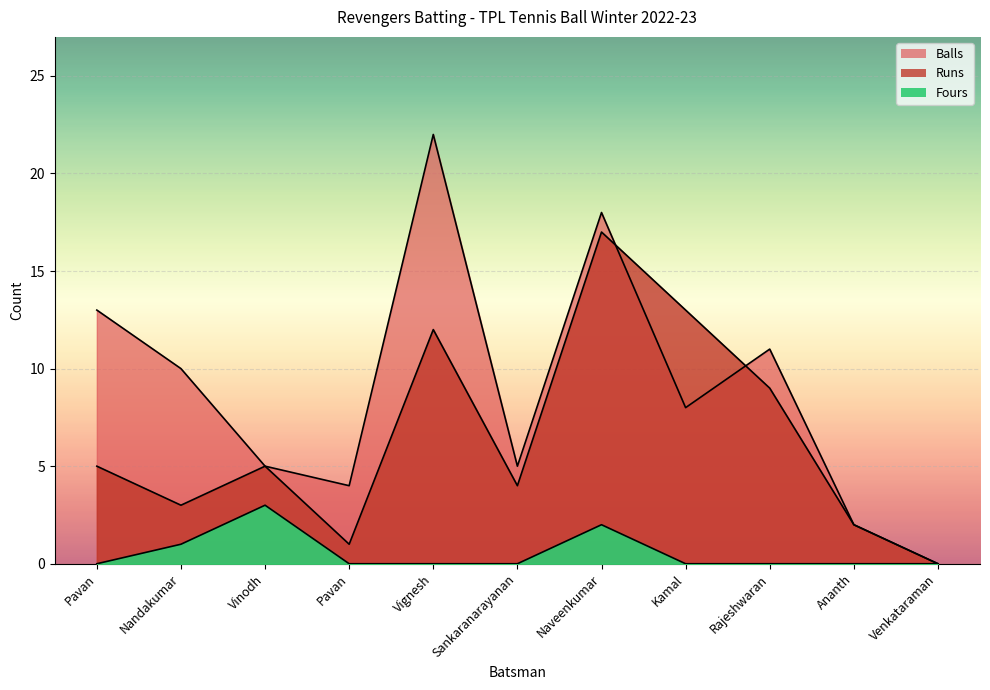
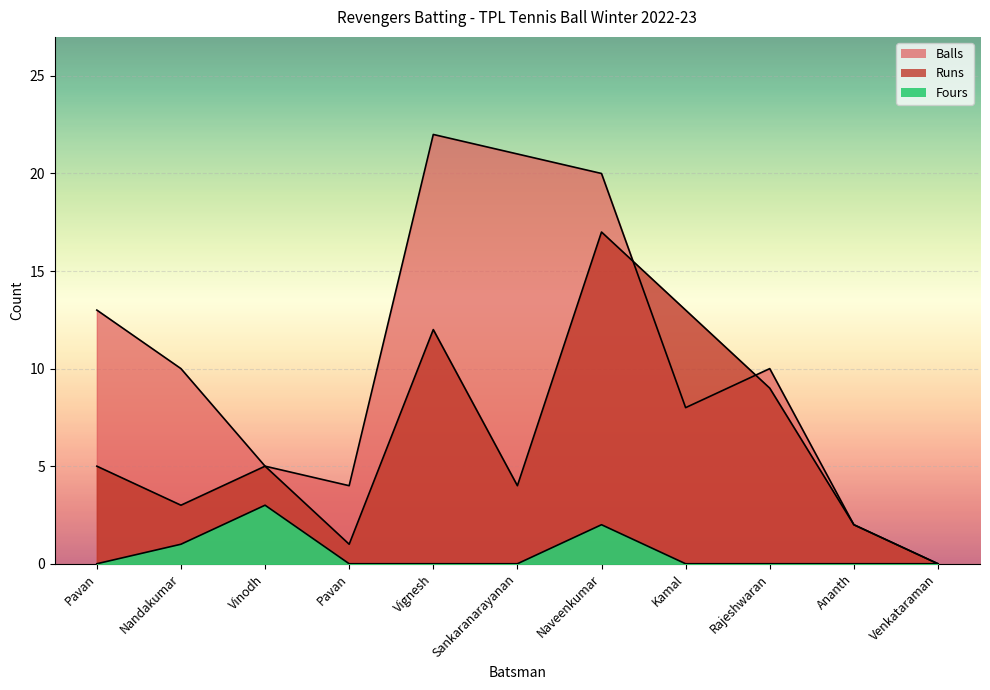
  {
    "Balls": {
      "Nandakumar": 10,
      "Vignesh": 22,
-     "Sankaranarayanan": 5,
-     "Naveenkumar": 18,
+     "Sankaranarayanan": 21,
+     "Naveenkumar": 20,
      "Kamal": 8,
-     "Rajeshwaran": 11
+     "Rajeshwaran": 10
    },
    "Runs": {
      "Nandakumar": 3,
      "Vignesh": 12,
      "Sankaranarayanan": 4,
      "Naveenkumar": 17,
      "Kamal": 13,
      "Rajeshwaran": 9
    },
    "Fours": {
      "Nandakumar": 1,
      "Vinodh": 3,
      "Vignesh": 0,
      "Sankaranarayanan": 0,
      "Naveenkumar": 2,
      "Kamal": 0,
      "Rajeshwaran": 0,
      "Ananth": 0
    }
  }
